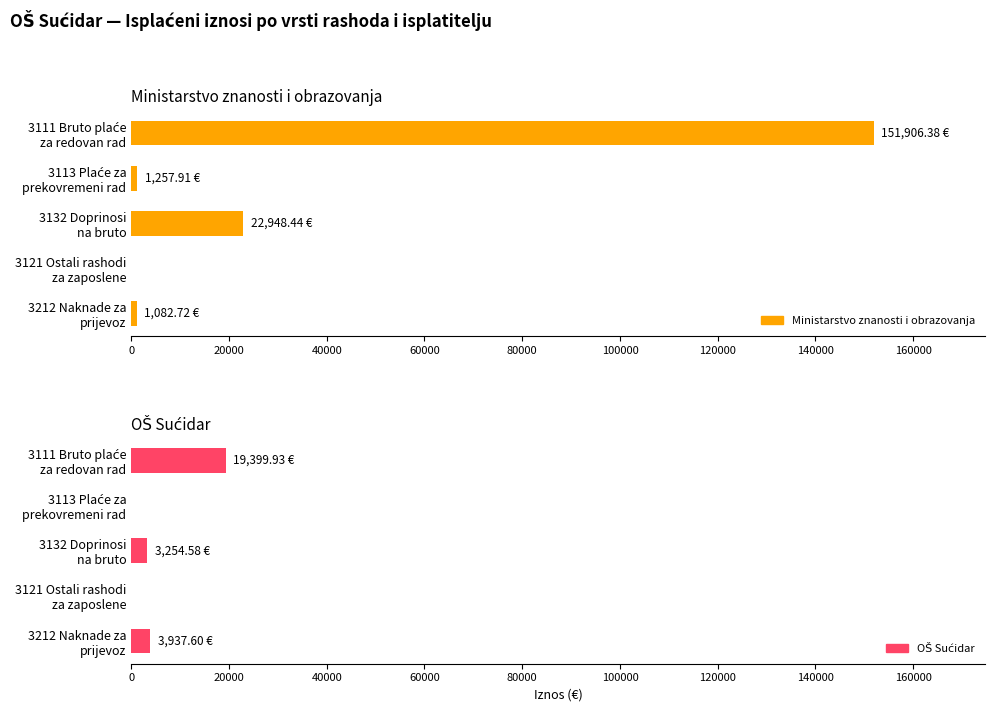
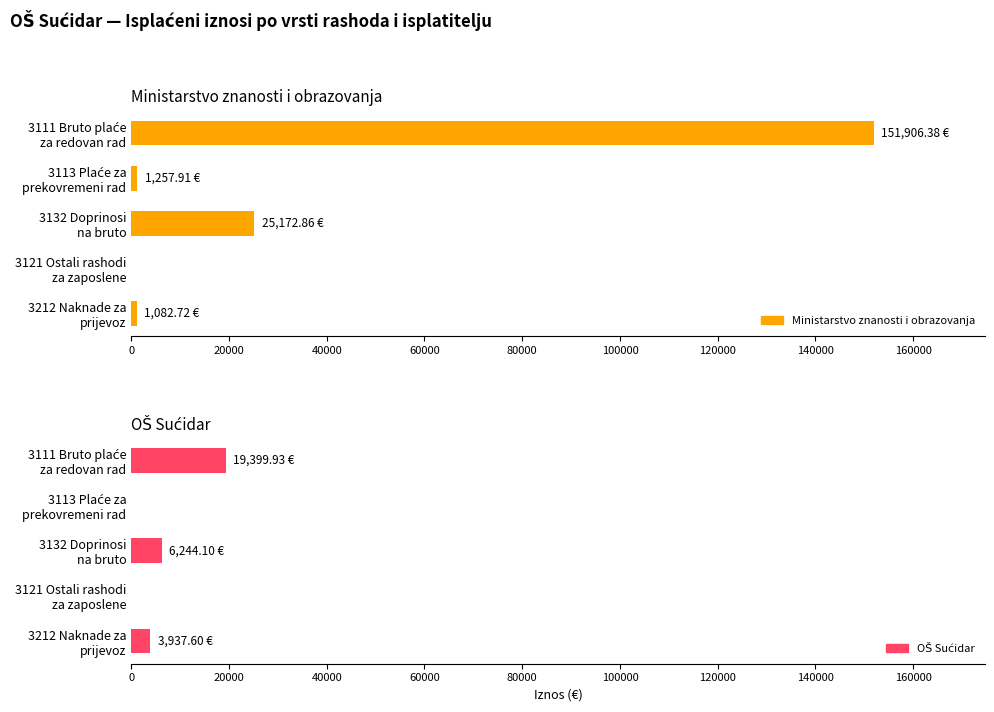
  {
    "Ministarstvo znanosti i obrazovanja": {
      "3111 Bruto plaće za redovan rad": "151,906.38",
      "3113 Plaće za prekovremeni rad": "1,257.91",
-     "3132 Doprinosi na bruto": "22,948.44",
+     "3132 Doprinosi na bruto": "25,172.86",
      "3212 Naknade za prijevoz": "1,082.72"
    },
    "OŠ Sućidar": {
      "3111 Bruto plaće za redovan rad": "19,399.93",
-     "3132 Doprinosi na bruto": "3,254.58",
+     "3132 Doprinosi na bruto": "6,244.10",
      "3212 Naknade za prijevoz": "3,937.60"
    }
  }
